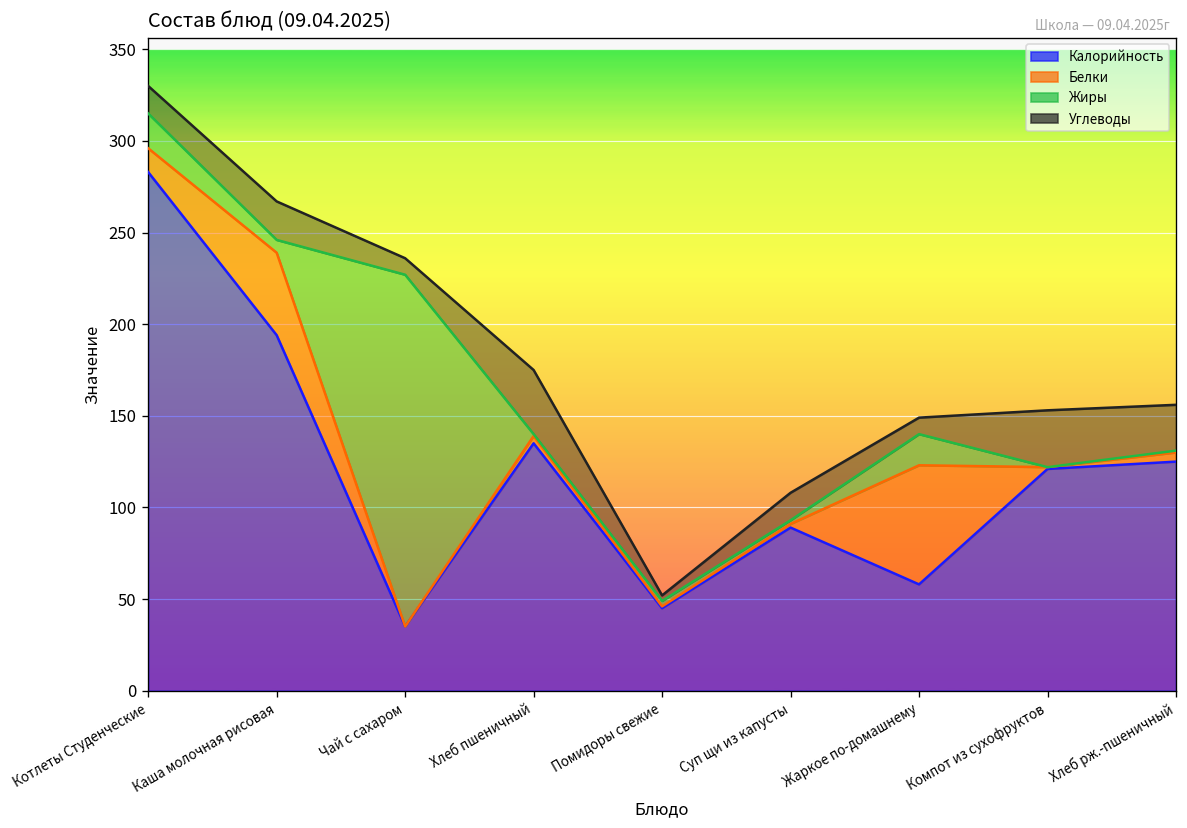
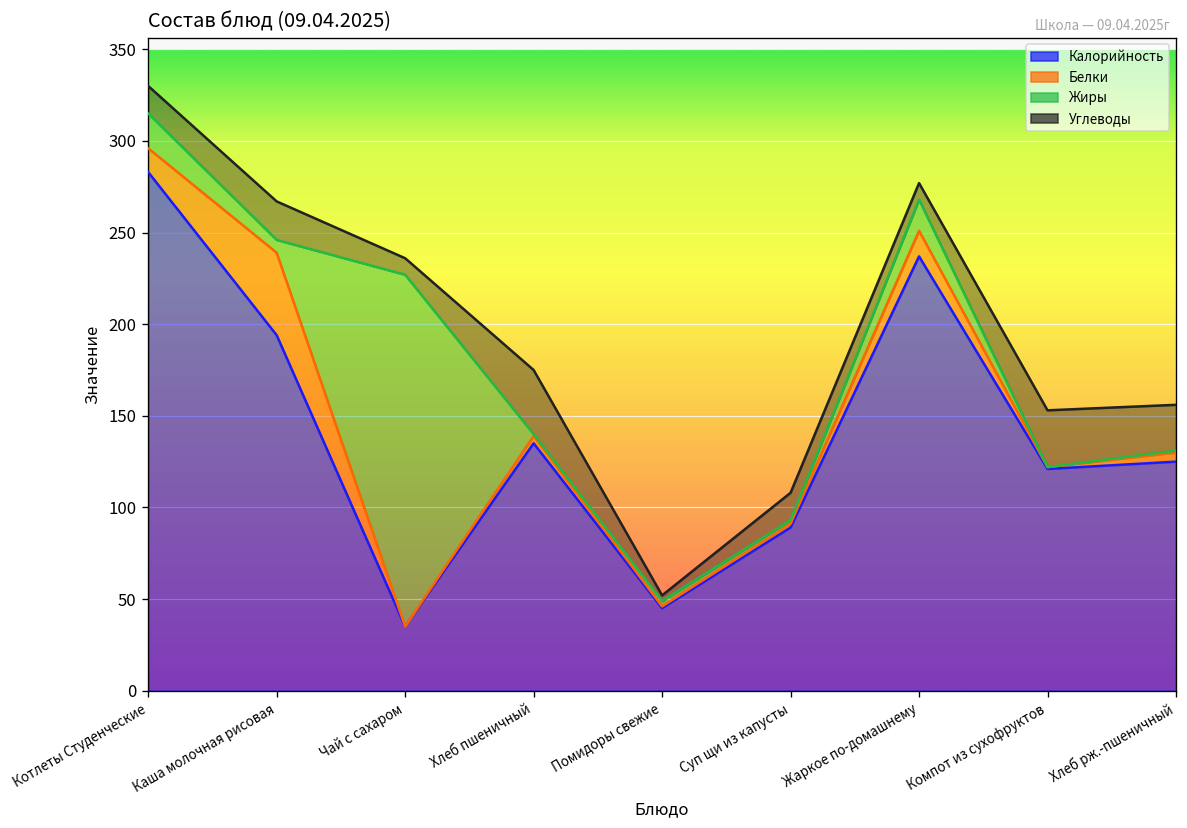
  {
    "Калорийность": {
      "Котлеты Студенческие": 283,
      "Каша молочная рисовая": 194,
      "Хлеб пшеничный": 135,
      "Суп щи из капусты": 89,
-     "Жаркое по-домашнему": 58,
+     "Жаркое по-домашнему": 237,
      "Хлеб рж.-пшеничный": 125
    },
    "Белки": {
      "Котлеты Студенческие": 13,
      "Каша молочная рисовая": 45,
      "Суп щи из капусты": 2,
-     "Жаркое по-домашнему": 65
+     "Жаркое по-домашнему": 14
    },
    "Жиры": {
      "Котлеты Студенческие": 19,
      "Каша молочная рисовая": 7,
      "Чай с сахаром": 192,
      "Помидоры свежие": 3,
      "Суп щи из капусты": 2,
      "Жаркое по-домашнему": 17
    },
    "Углеводы": {
      "Котлеты Студенческие": 15,
      "Каша молочная рисовая": 21,
      "Чай с сахаром": 9,
      "Хлеб пшеничный": 35,
      "Помидоры свежие": 3,
      "Суп щи из капусты": 15,
      "Жаркое по-домашнему": 9,
      "Компот из сухофруктов": 31,
      "Хлеб рж.-пшеничный": 25
    }
  }
